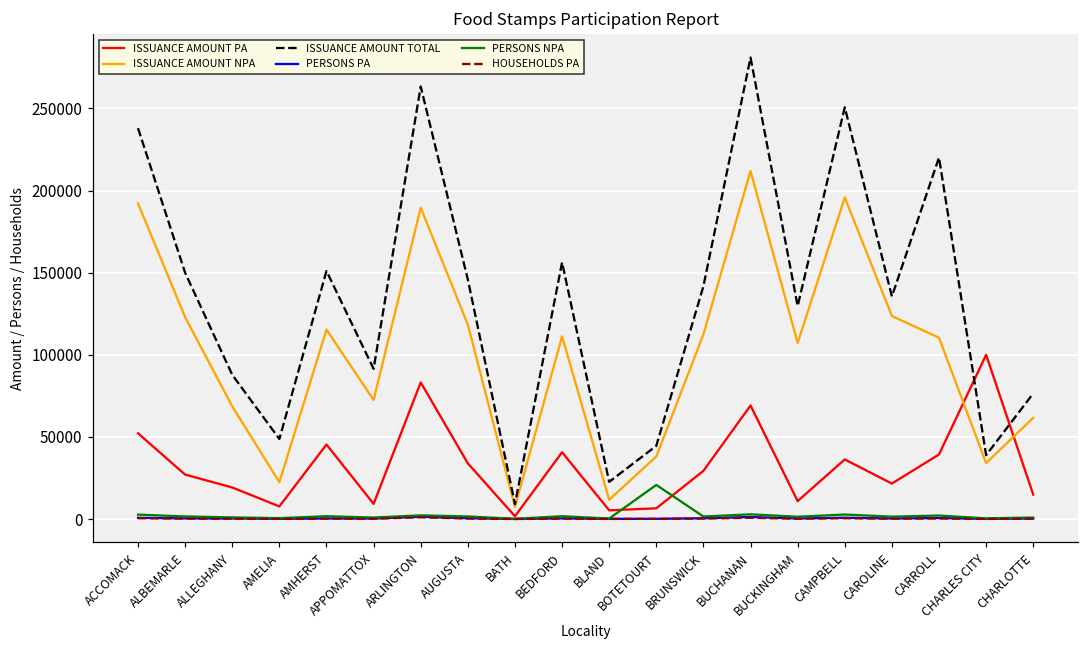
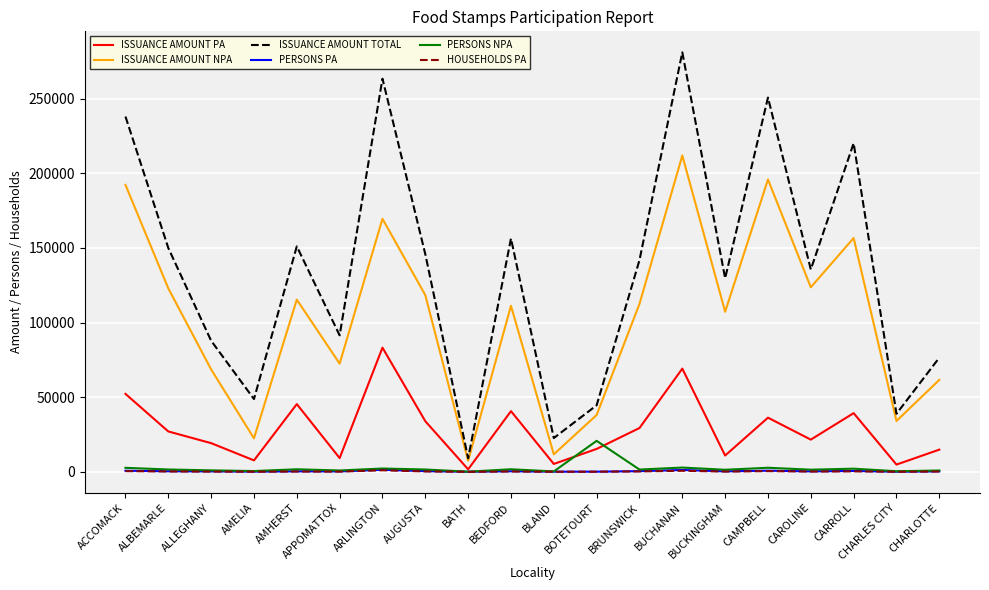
  {
    "ISSUANCE AMOUNT PA": {
      "ACCOMACK": 52000,
      "ALBEMARLE": 27000,
      "ALLEGHANY": 19000,
      "AMELIA": 8000,
      "AMHERST": 45000,
      "APPOMATTOX": 9000,
      "ARLINGTON": 83000,
      "AUGUSTA": 34000,
      "BEDFORD": 41000,
      "BLAND": 5000,
-     "BOTETOURT": 7000,
+     "BOTETOURT": 15000,
      "BRUNSWICK": 29000,
      "BUCHANAN": 69000,
      "BUCKINGHAM": 11000,
      "CAMPBELL": 36000,
      "CAROLINE": 22000,
      "CARROLL": 39000,
-     "CHARLES CITY": 100000,
+     "CHARLES CITY": 5000,
      "CHARLOTTE": 15000
    },
    "ISSUANCE AMOUNT NPA": {
      "ACCOMACK": 192000,
      "ALBEMARLE": 123000,
      "ALLEGHANY": 69000,
      "AMELIA": 22000,
      "AMHERST": 115000,
      "APPOMATTOX": 72000,
-     "ARLINGTON": 190000,
+     "ARLINGTON": 169000,
      "AUGUSTA": 118000,
      "BEDFORD": 111000,
      "BLAND": 12000,
      "BOTETOURT": 38000,
      "BRUNSWICK": 112000,
      "BUCHANAN": 212000,
      "BUCKINGHAM": 107000,
      "CAMPBELL": 196000,
      "CAROLINE": 124000,
-     "CARROLL": 110000,
+     "CARROLL": 157000,
      "CHARLES CITY": 34000,
      "CHARLOTTE": 62000
    },
    "ISSUANCE AMOUNT TOTAL": {
      "ACCOMACK": 238000,
      "ALBEMARLE": 150000,
      "ALLEGHANY": 88000,
      "AMELIA": 49000,
      "AMHERST": 151000,
      "APPOMATTOX": 91000,
      "ARLINGTON": 263000,
      "AUGUSTA": 146000,
      "BEDFORD": 156000,
      "BLAND": 23000,
      "BOTETOURT": 45000,
      "BRUNSWICK": 142000,
      "BUCHANAN": 281000,
      "BUCKINGHAM": 130000,
      "CAMPBELL": 251000,
      "CAROLINE": 136000,
      "CARROLL": 220000,
      "CHARLES CITY": 39000,
      "CHARLOTTE": 76000
    },
    "PERSONS NPA": {
      "ACCOMACK": 3000,
      "BOTETOURT": 21000,
      "CAMPBELL": 3000
    }
  }
